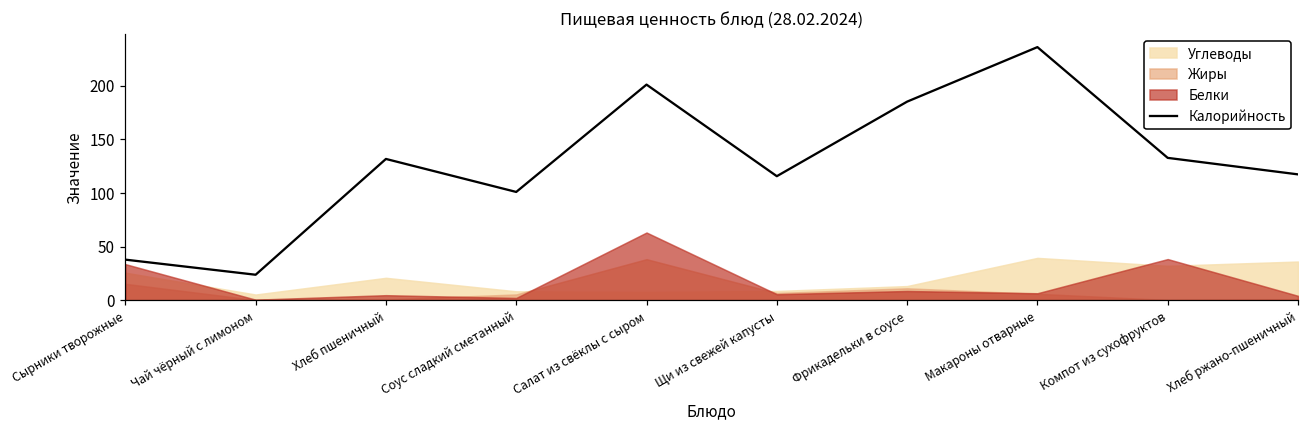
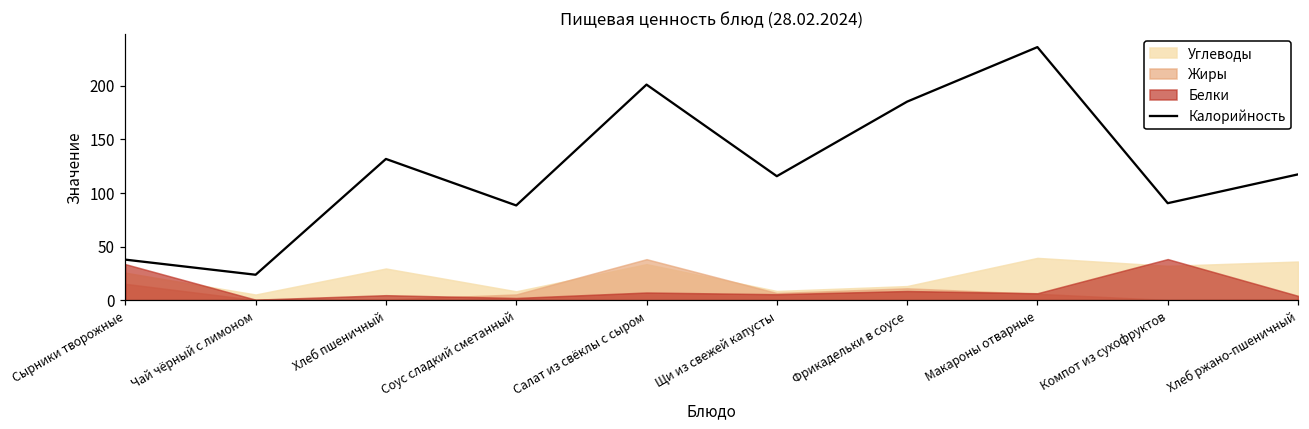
  {
    "Калорийность": {
      "Сырники творожные": 40,
      "Чай чёрный с лимоном": 20,
      "Хлеб пшеничный": 130,
-     "Соус сладкий сметанный": 100,
+     "Соус сладкий сметанный": 90,
      "Салат из свёклы с сыром": 200,
      "Щи из свежей капусты": 120,
      "Фрикадельки в соусе": 190,
      "Макароны отварные": 240,
-     "Компот из сухофруктов": 130,
+     "Компот из сухофруктов": 90,
      "Хлеб ржано-пшеничный": 120
    },
    "Углеводы": {
      "Сырники творожные": 30,
      "Чай чёрный с лимоном": 10,
-     "Хлеб пшеничный": 20,
+     "Хлеб пшеничный": 30,
      "Соус сладкий сметанный": 10,
-     "Салат из свёклы с сыром": 10,
+     "Салат из свёклы с сыром": 30,
      "Макароны отварные": 40,
      "Компот из сухофруктов": 30,
      "Хлеб ржано-пшеничный": 40
    },
    "Жиры": {
      "Сырники творожные": 20,
      "Соус сладкий сметанный": 10,
      "Салат из свёклы с сыром": 40
    },
    "Белки": {
      "Сырники творожные": 30,
      "Хлеб пшеничный": 0,
-     "Салат из свёклы с сыром": 60,
+     "Салат из свёклы с сыром": 10,
      "Компот из сухофруктов": 40,
      "Хлеб ржано-пшеничный": 0
    }
  }
